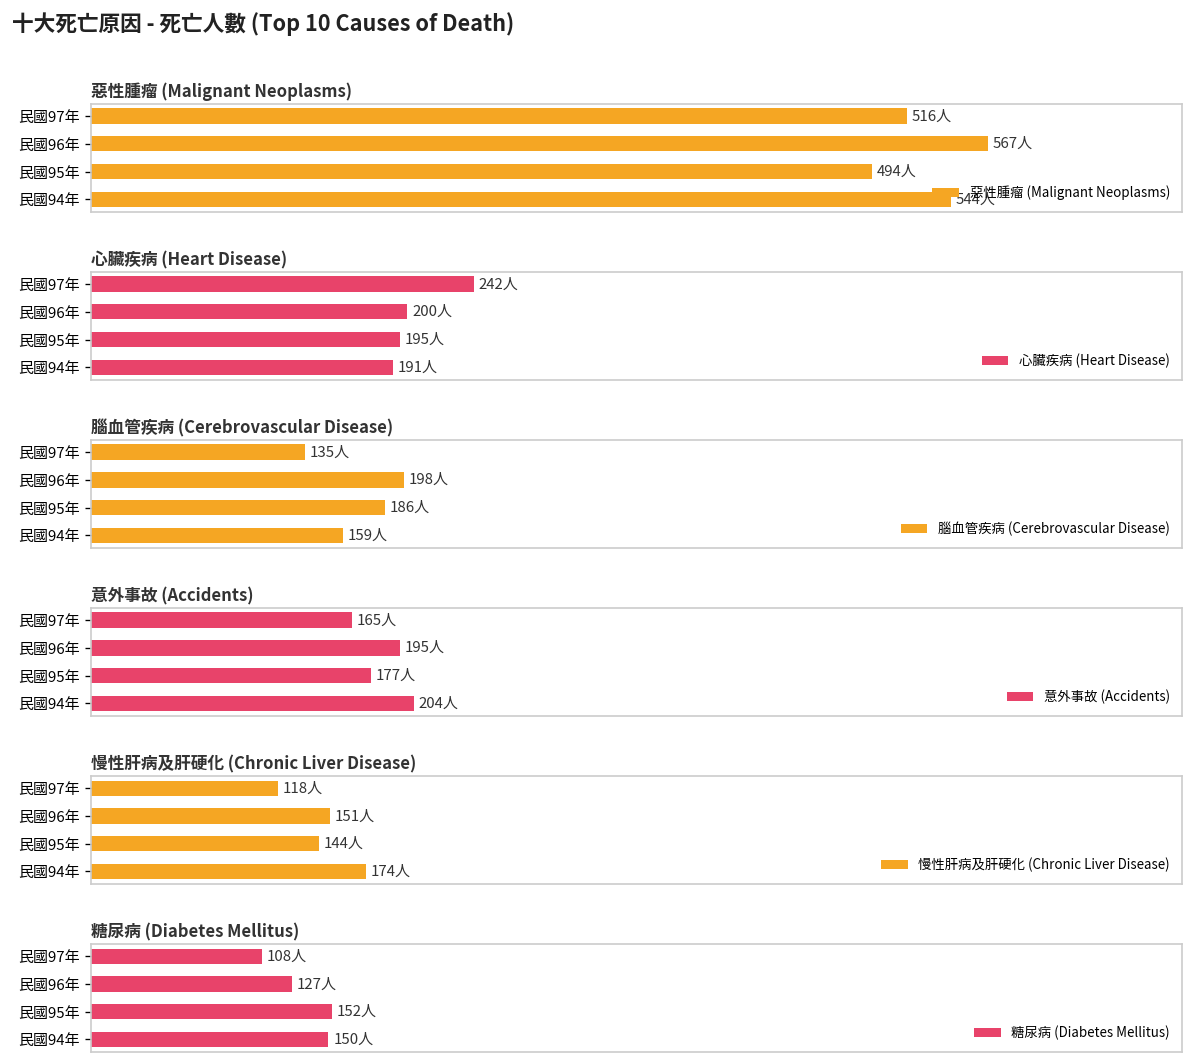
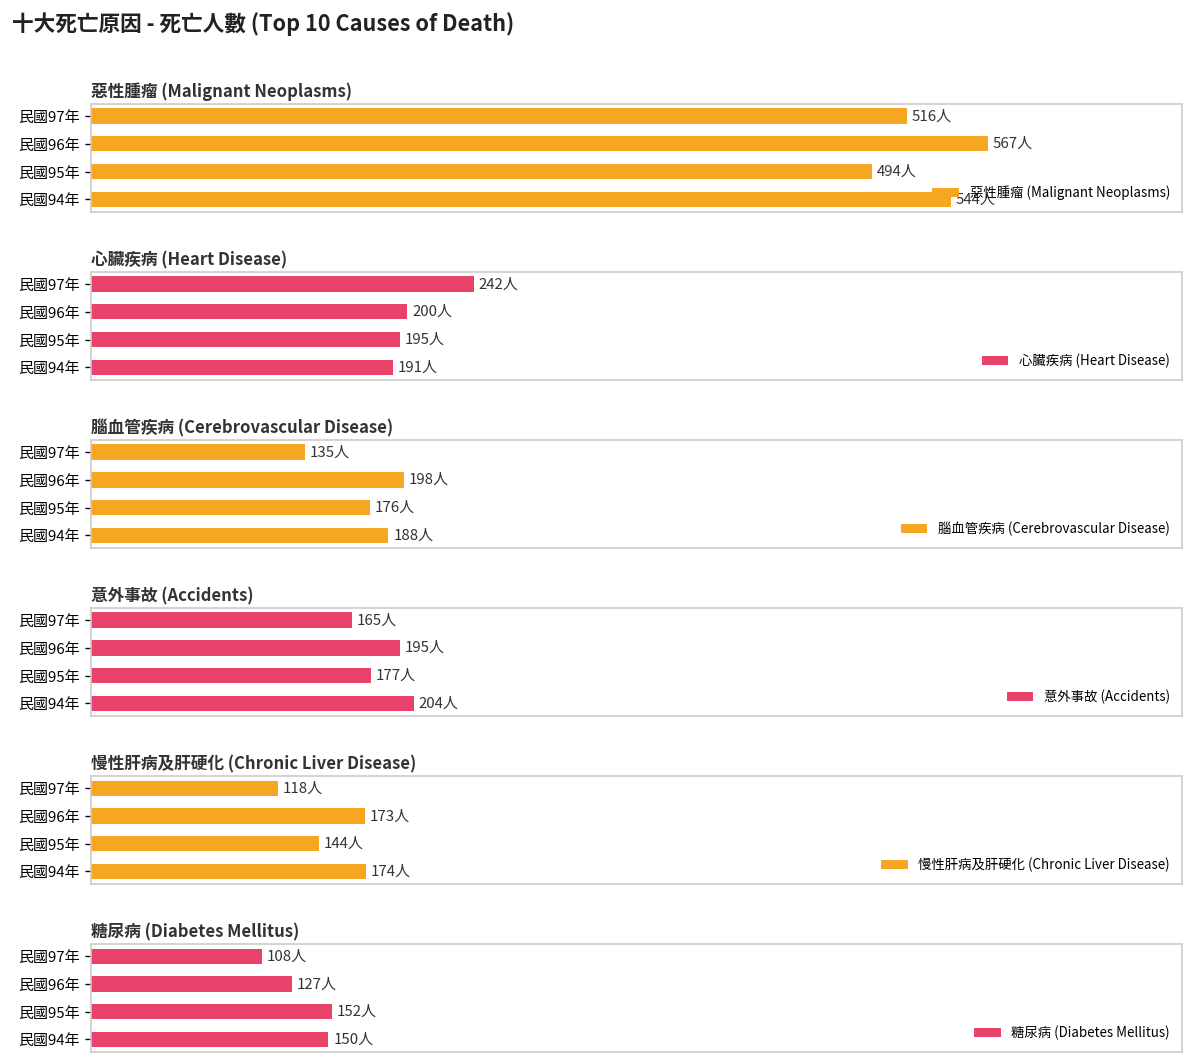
  {
    "腦血管疾病 (Cerebrovascular Disease)": {
-     "民國95年": "186人",
-     "民國94年": "159人"
+     "民國95年": "176人",
+     "民國94年": "188人"
    },
    "慢性肝病及肝硬化 (Chronic Liver Disease)": {
-     "民國96年": "151人"
+     "民國96年": "173人"
    }
  }
